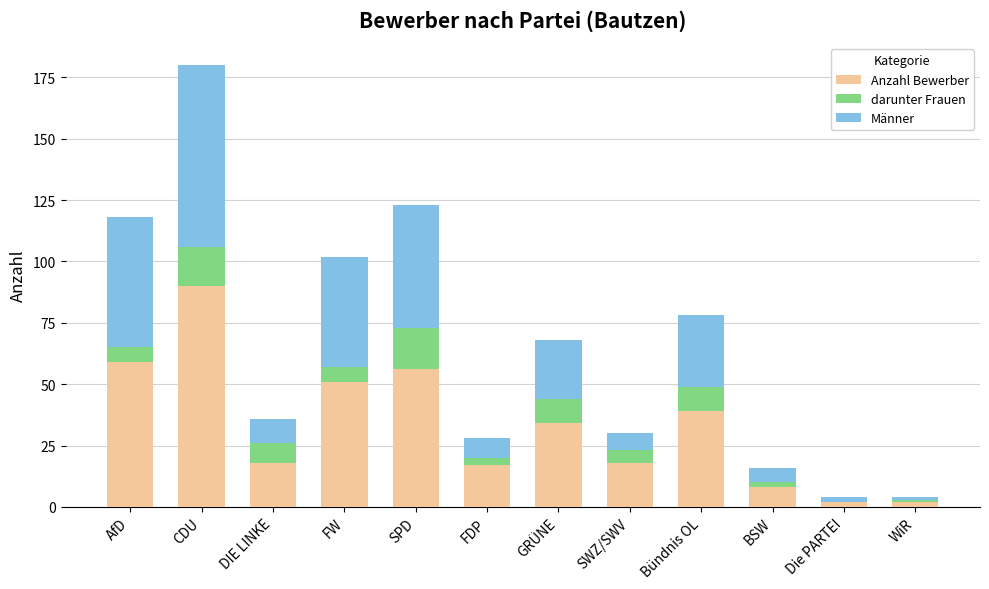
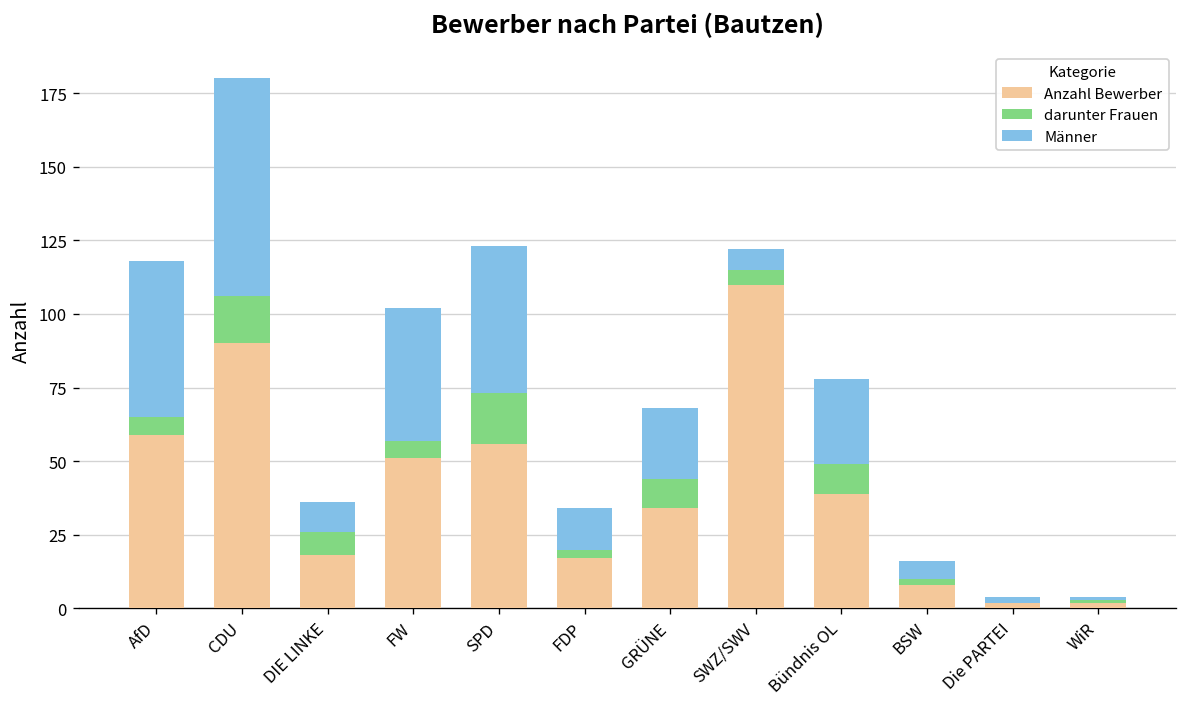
  {
    "Anzahl Bewerber": {
      "AfD": 59,
      "CDU": 90,
      "DIE LINKE": 18,
      "FW": 51,
      "SPD": 56,
      "FDP": 17,
      "GRÜNE": 34,
-     "SWZ/SWV": 18,
+     "SWZ/SWV": 110,
      "Bündnis OL": 39,
      "BSW": 8,
      "Die PARTEI": 2,
      "WiR": 2
    },
    "darunter Frauen": {
      "AfD": 6,
      "CDU": 16,
      "DIE LINKE": 8,
      "FW": 6,
      "SPD": 17,
      "FDP": 3,
      "GRÜNE": 10,
      "SWZ/SWV": 5,
      "Bündnis OL": 10,
      "BSW": 2,
      "Die PARTEI": 0
    },
    "Männer": {
      "AfD": 53,
      "CDU": 74,
      "DIE LINKE": 10,
      "FW": 45,
      "SPD": 50,
-     "FDP": 8,
+     "FDP": 14,
      "GRÜNE": 24,
      "SWZ/SWV": 7,
      "Bündnis OL": 29,
      "BSW": 6,
      "Die PARTEI": 2
    }
  }
